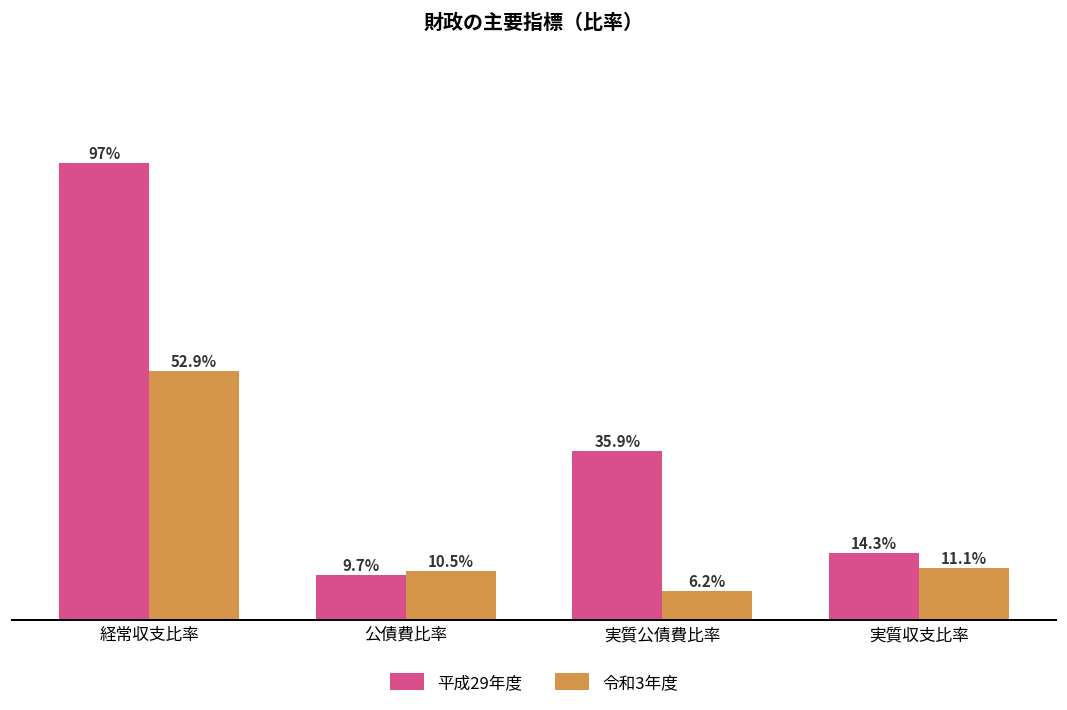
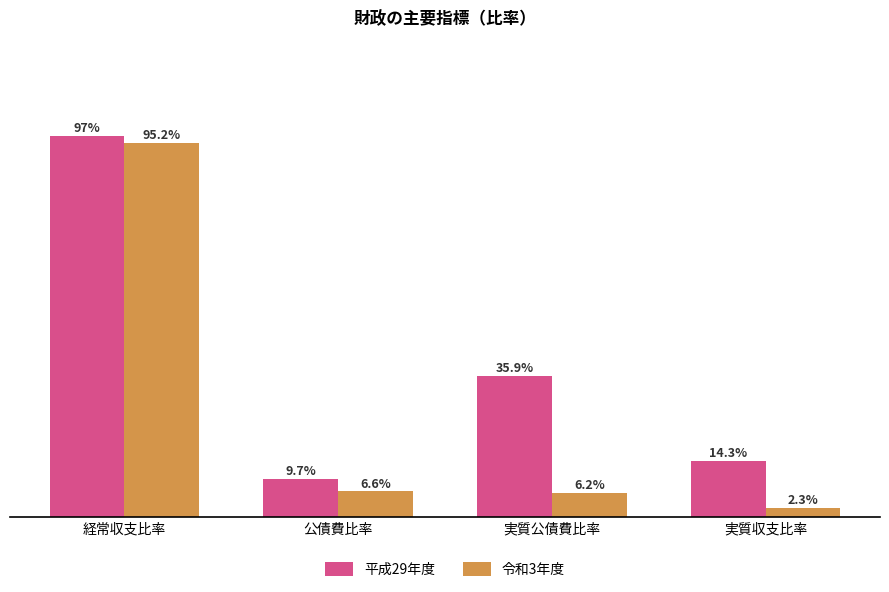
  {
    "平成29年度": {
      "経常収支比率": "97%",
      "公債費比率": "9.7%",
      "実質公債費比率": "35.9%",
      "実質収支比率": "14.3%"
    },
    "令和3年度": {
-     "経常収支比率": "52.9%",
-     "公債費比率": "10.5%",
+     "経常収支比率": "95.2%",
+     "公債費比率": "6.6%",
      "実質公債費比率": "6.2%",
-     "実質収支比率": "11.1%"
+     "実質収支比率": "2.3%"
    }
  }
